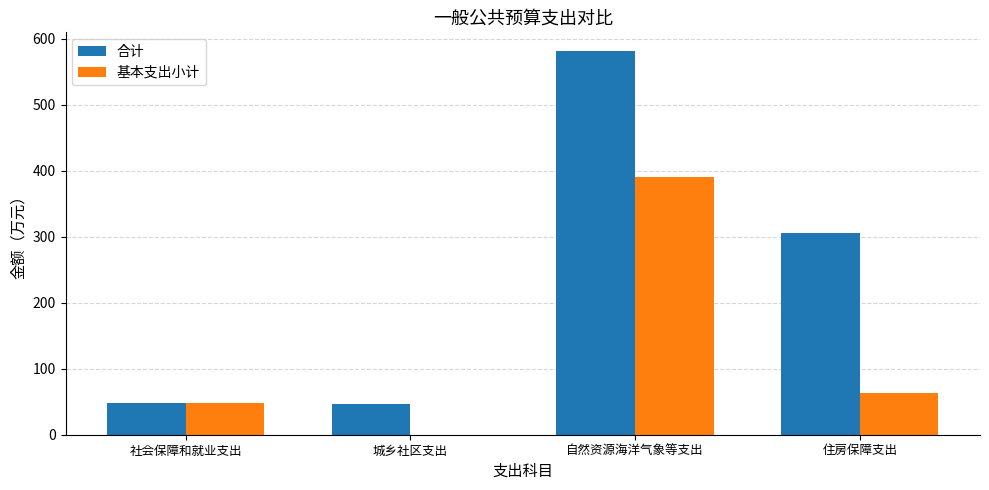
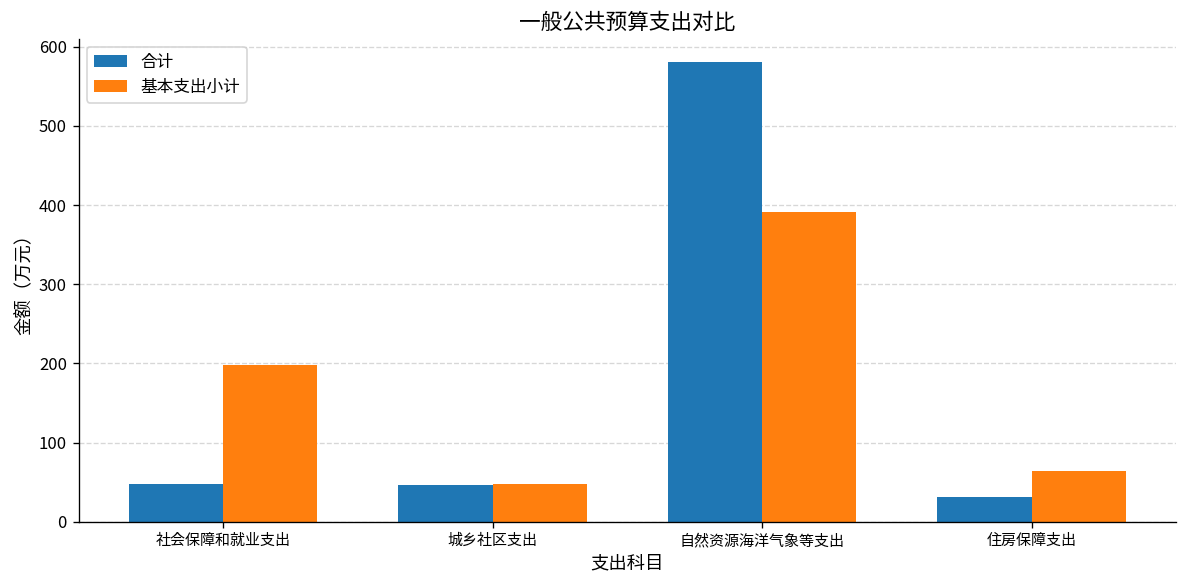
  {
    "合计": {
      "社会保障和就业支出": 50,
      "城乡社区支出": 50,
      "自然资源海洋气象等支出": 580,
-     "住房保障支出": 310
+     "住房保障支出": 30
    },
    "基本支出小计": {
-     "社会保障和就业支出": 50,
-     "城乡社区支出": 0,
+     "社会保障和就业支出": 200,
+     "城乡社区支出": 50,
      "自然资源海洋气象等支出": 390,
      "住房保障支出": 60
    }
  }
